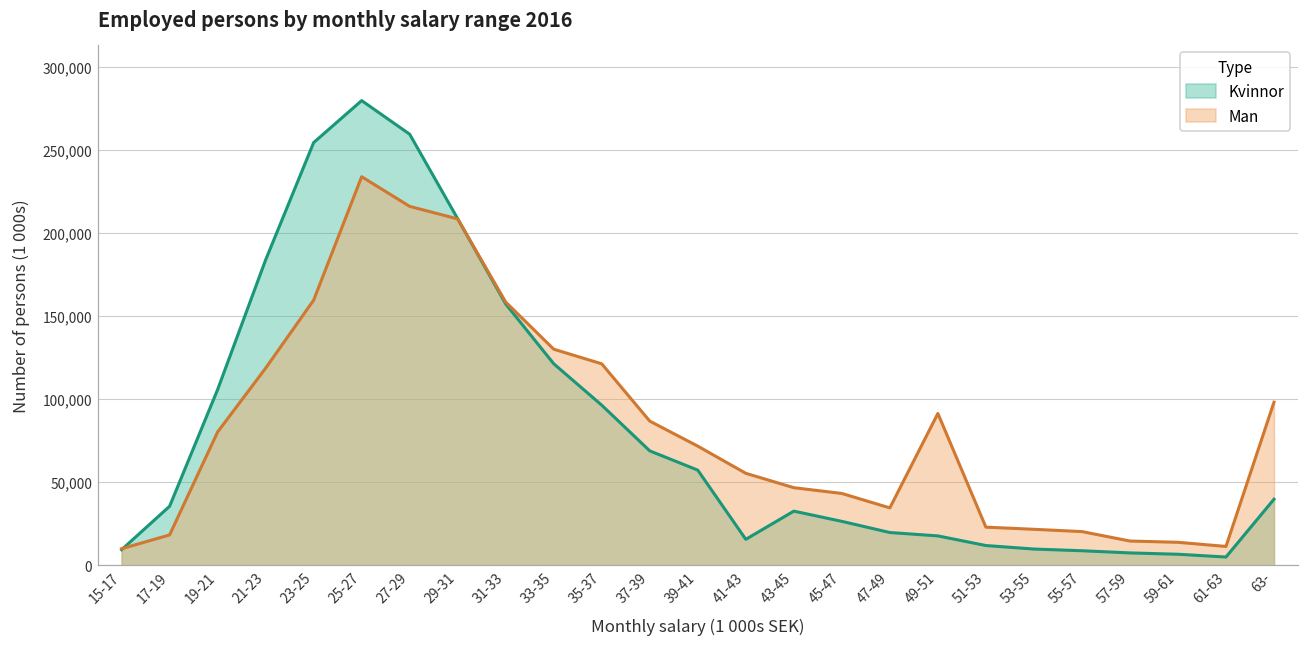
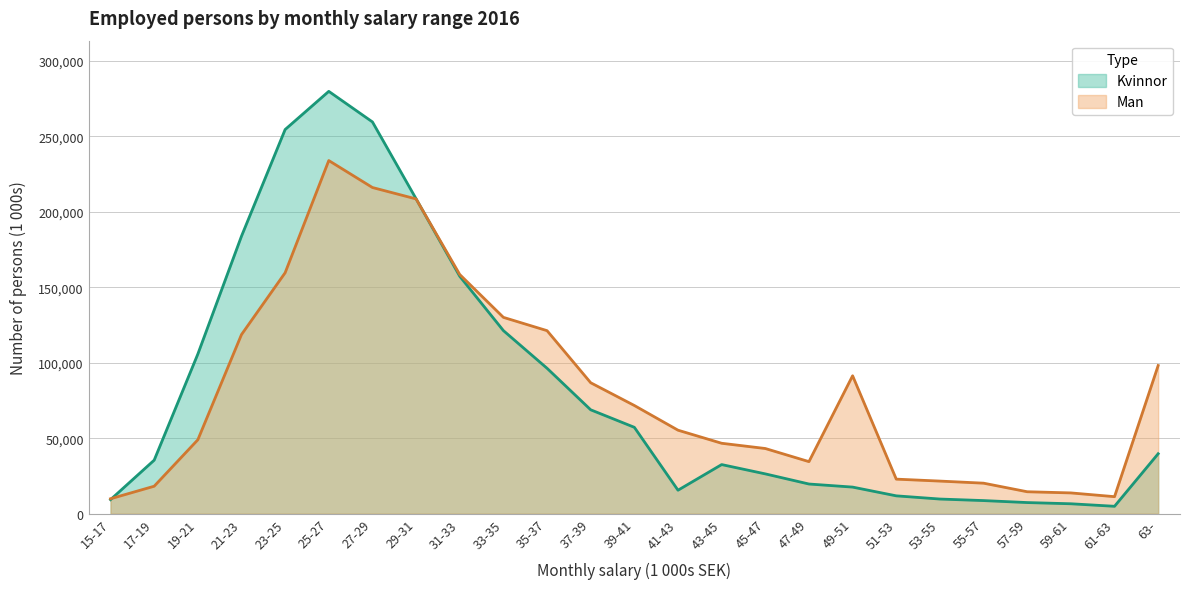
  {
    "Kvinnor": {
      "17-19": "35,000",
      "19-21": "106,000",
      "21-23": "184,000",
      "23-25": "254,000",
      "25-27": "280,000",
      "27-29": "259,000",
      "33-35": "121,000",
      "35-37": "96,000",
      "37-39": "69,000",
      "39-41": "57,000",
      "41-43": "16,000",
      "43-45": "33,000",
      "45-47": "26,000",
      "47-49": "20,000",
      "49-51": "18,000",
      "51-53": "12,000",
      "53-55": "10,000",
      "55-57": "9,000",
      "57-59": "7,000",
      "59-61": "7,000",
      "61-63": "5,000",
      "63-": "40,000"
    },
    "Man": {
      "17-19": "18,000",
-     "19-21": "80,000",
+     "19-21": "49,000",
      "21-23": "119,000",
      "23-25": "160,000",
      "25-27": "234,000",
      "27-29": "216,000",
      "33-35": "130,000",
      "35-37": "121,000",
      "37-39": "87,000",
      "39-41": "72,000",
      "41-43": "55,000",
      "43-45": "47,000",
      "45-47": "43,000",
      "47-49": "34,000",
      "49-51": "91,000",
      "51-53": "23,000",
      "53-55": "22,000",
      "55-57": "20,000",
      "57-59": "15,000",
      "59-61": "14,000",
      "61-63": "11,000",
      "63-": "98,000"
    }
  }
